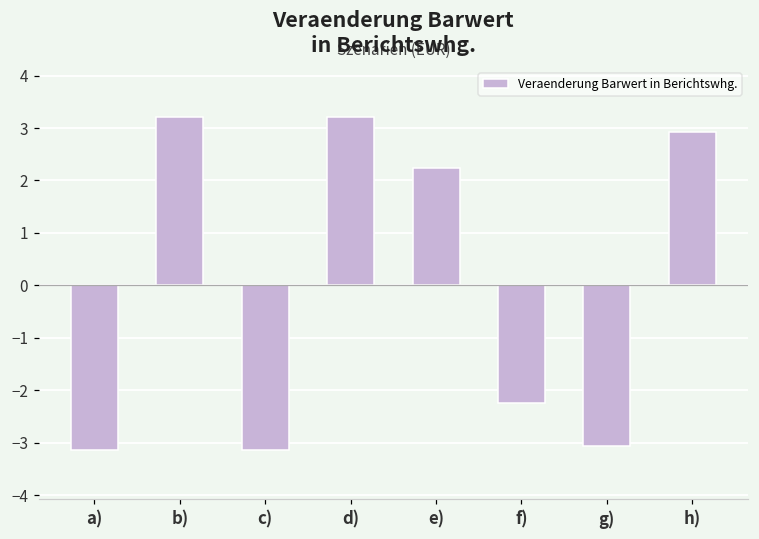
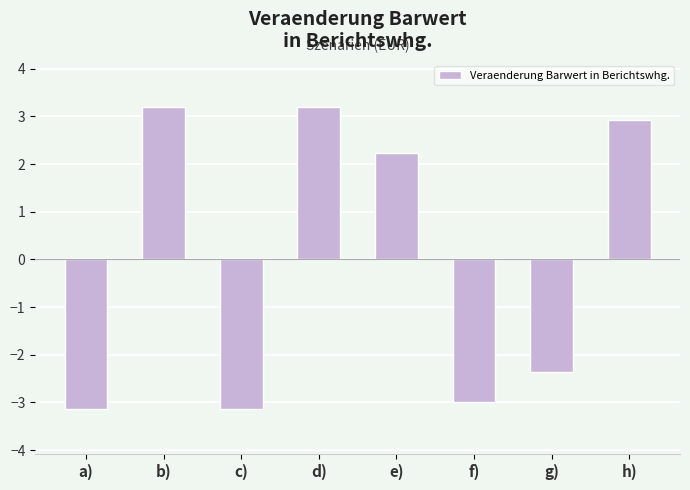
  {
    "a)": -3.1,
    "b)": 3.2,
    "c)": -3.1,
    "d)": 3.2,
    "e)": 2.2,
-   "f)": -2.2,
-   "g)": -3.1,
+   "f)": -3.0,
+   "g)": -2.4,
    "h)": 2.9
  }
